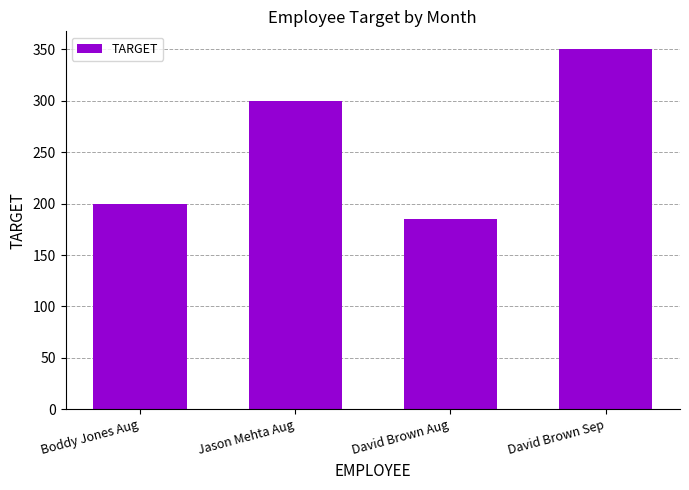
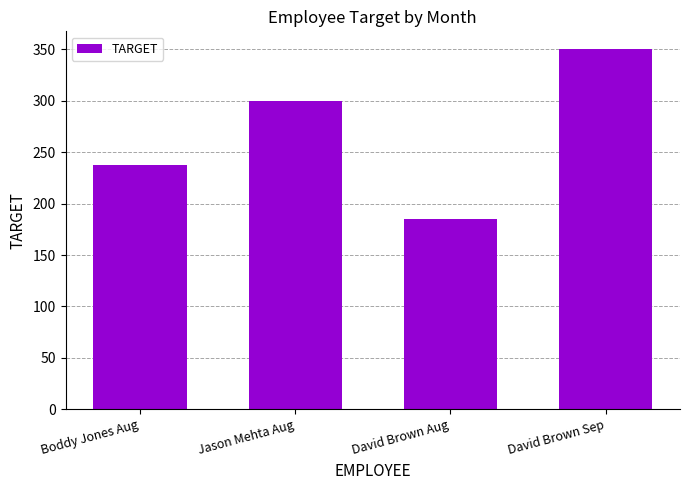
  {
-   "Boddy Jones Aug": 200,
+   "Boddy Jones Aug": 238,
    "Jason Mehta Aug": 300,
    "David Brown Aug": 185,
    "David Brown Sep": 350
  }
